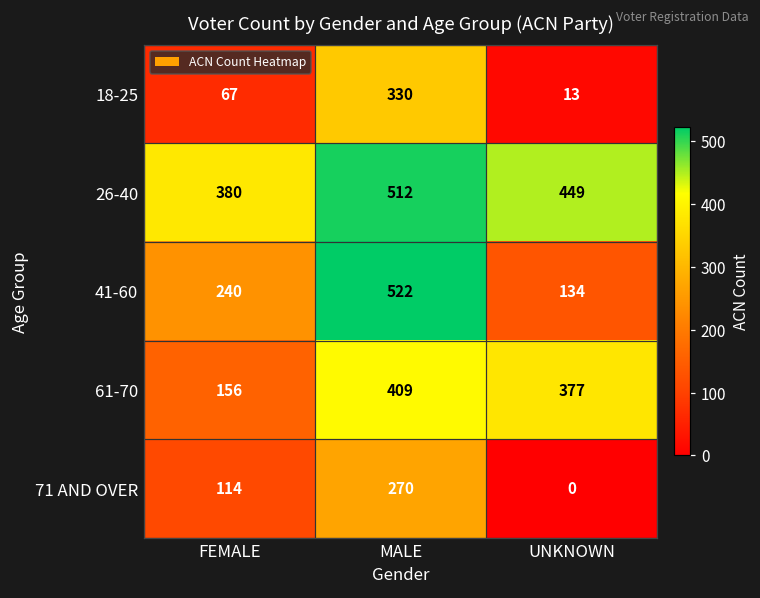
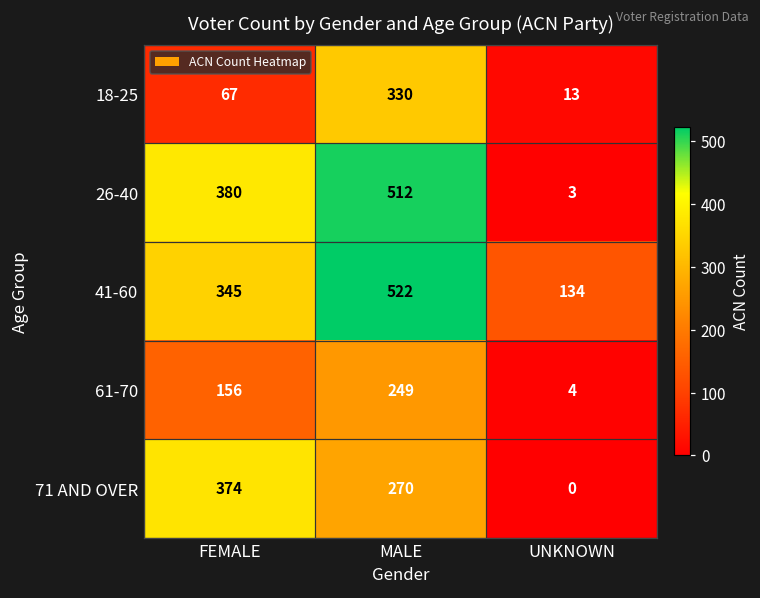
  {
    "18-25": {
      "FEMALE": 67,
      "MALE": 330,
      "UNKNOWN": 13
    },
    "26-40": {
      "FEMALE": 380,
      "MALE": 512,
-     "UNKNOWN": 449
+     "UNKNOWN": 3
    },
    "41-60": {
-     "FEMALE": 240,
+     "FEMALE": 345,
      "MALE": 522,
      "UNKNOWN": 134
    },
    "61-70": {
      "FEMALE": 156,
-     "MALE": 409,
-     "UNKNOWN": 377
+     "MALE": 249,
+     "UNKNOWN": 4
    },
    "71 AND OVER": {
-     "FEMALE": 114,
+     "FEMALE": 374,
      "MALE": 270,
      "UNKNOWN": 0
    }
  }
